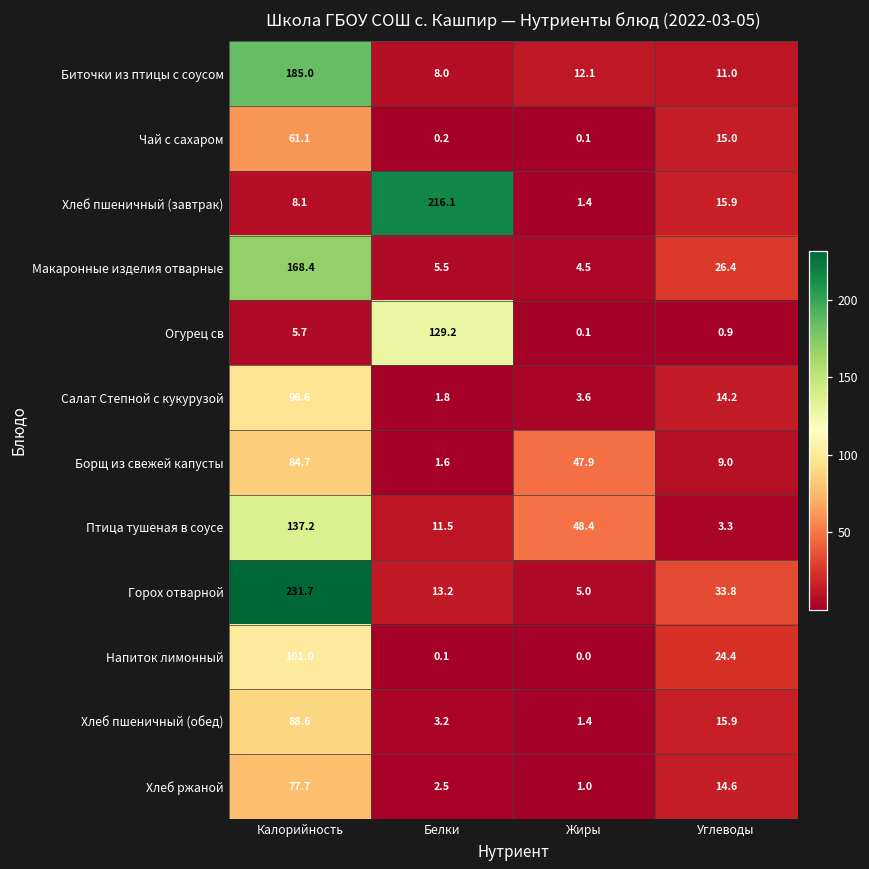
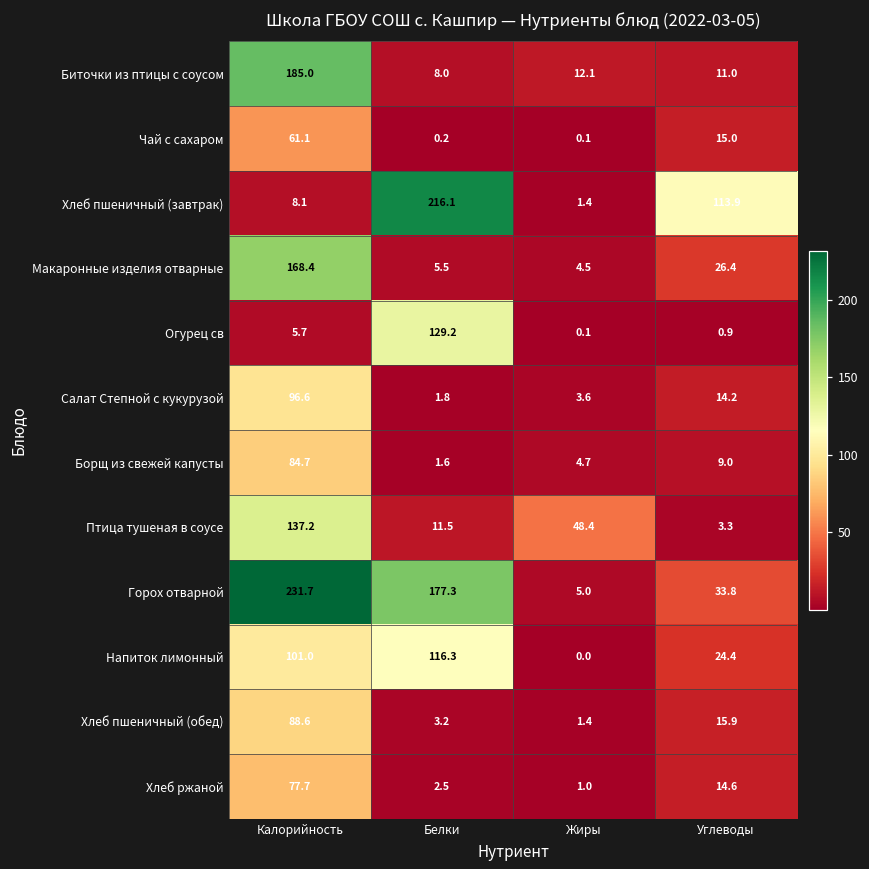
  {
    "Биточки из птицы с соусом": {
      "Калорийность": 185.0,
      "Белки": 8.0,
      "Жиры": 12.1,
      "Углеводы": 11.0
    },
    "Чай с сахаром": {
      "Калорийность": 61.1,
      "Белки": 0.2,
      "Жиры": 0.1,
      "Углеводы": 15.0
    },
    "Хлеб пшеничный (завтрак)": {
      "Калорийность": 8.1,
      "Белки": 216.1,
      "Жиры": 1.4,
-     "Углеводы": 15.9
+     "Углеводы": 113.9
    },
    "Макаронные изделия отварные": {
      "Калорийность": 168.4,
      "Белки": 5.5,
      "Жиры": 4.5,
      "Углеводы": 26.4
    },
    "Огурец св": {
      "Калорийность": 5.7,
      "Белки": 129.2,
      "Жиры": 0.1,
      "Углеводы": 0.9
    },
    "Салат Степной с кукурузой": {
      "Калорийность": 96.6,
      "Белки": 1.8,
      "Жиры": 3.6,
      "Углеводы": 14.2
    },
    "Борщ из свежей капусты": {
      "Калорийность": 84.7,
      "Белки": 1.6,
-     "Жиры": 47.9,
+     "Жиры": 4.7,
      "Углеводы": 9.0
    },
    "Птица тушеная в соусе": {
      "Калорийность": 137.2,
      "Белки": 11.5,
      "Жиры": 48.4,
      "Углеводы": 3.3
    },
    "Горох отварной": {
      "Калорийность": 231.7,
-     "Белки": 13.2,
+     "Белки": 177.3,
      "Жиры": 5.0,
      "Углеводы": 33.8
    },
    "Напиток лимонный": {
      "Калорийность": 101.0,
-     "Белки": 0.1,
+     "Белки": 116.3,
      "Жиры": 0.0,
      "Углеводы": 24.4
    },
    "Хлеб пшеничный (обед)": {
      "Калорийность": 88.6,
      "Белки": 3.2,
      "Жиры": 1.4,
      "Углеводы": 15.9
    },
    "Хлеб ржаной": {
      "Калорийность": 77.7,
      "Белки": 2.5,
      "Жиры": 1.0,
      "Углеводы": 14.6
    }
  }
